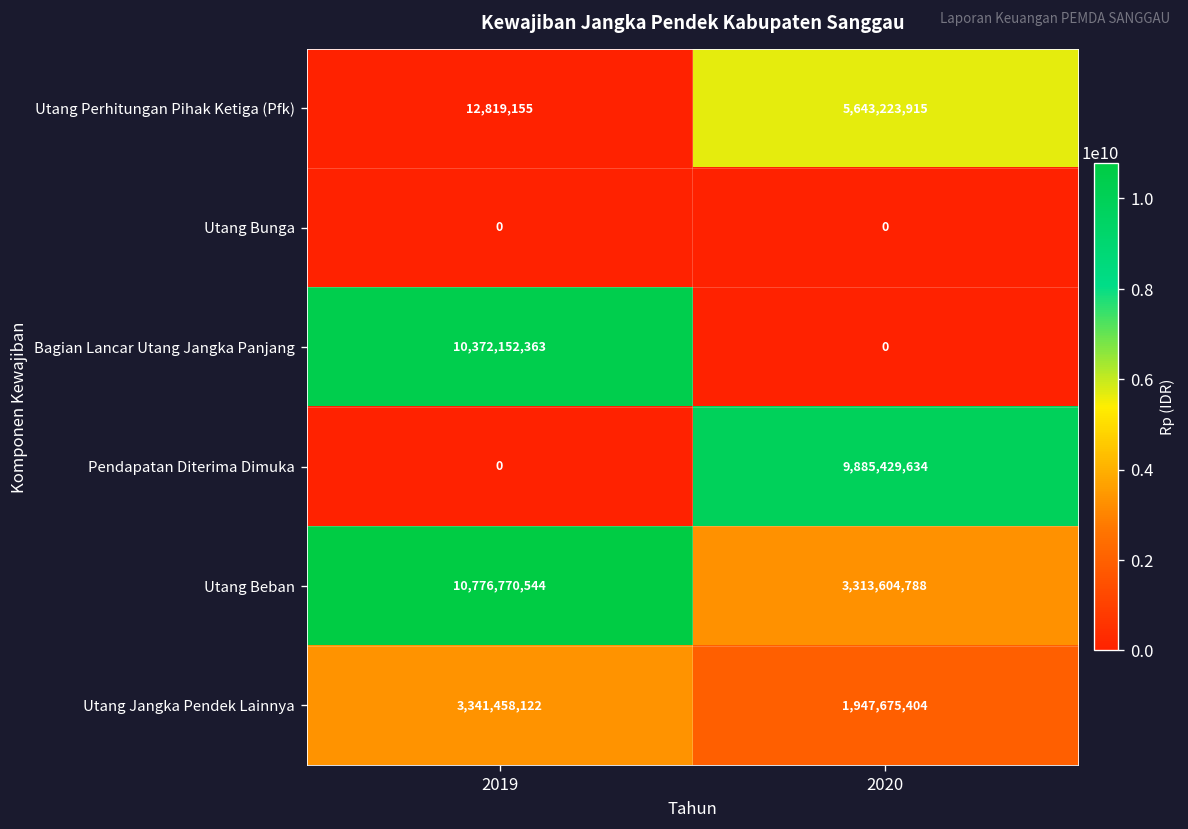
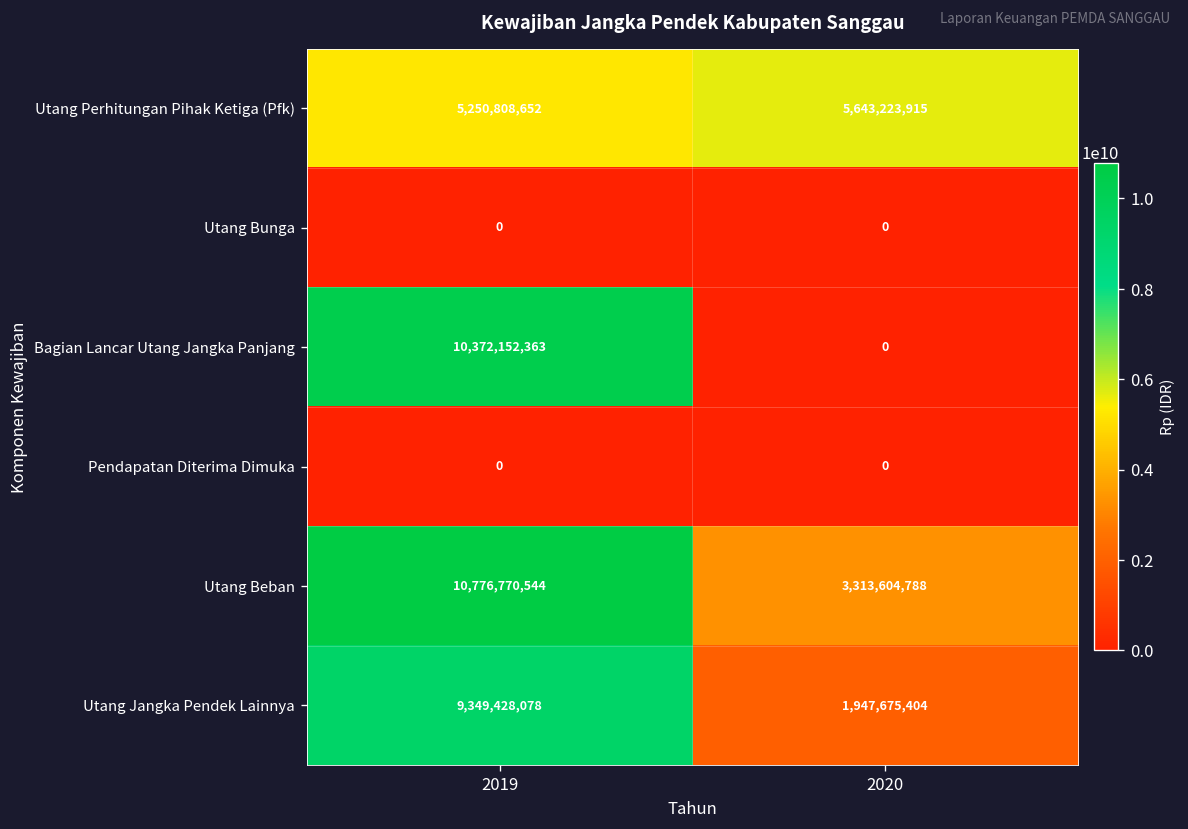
  {
    "Utang Perhitungan Pihak Ketiga (Pfk)": {
-     "2019": "12,819,155",
+     "2019": "5,250,808,652",
      "2020": "5,643,223,915"
    },
    "Utang Bunga": {
      "2019": "0",
      "2020": "0"
    },
    "Bagian Lancar Utang Jangka Panjang": {
      "2019": "10,372,152,363",
      "2020": "0"
    },
    "Pendapatan Diterima Dimuka": {
      "2019": "0",
-     "2020": "9,885,429,634"
+     "2020": "0"
    },
    "Utang Beban": {
      "2019": "10,776,770,544",
      "2020": "3,313,604,788"
    },
    "Utang Jangka Pendek Lainnya": {
-     "2019": "3,341,458,122",
+     "2019": "9,349,428,078",
      "2020": "1,947,675,404"
    }
  }
